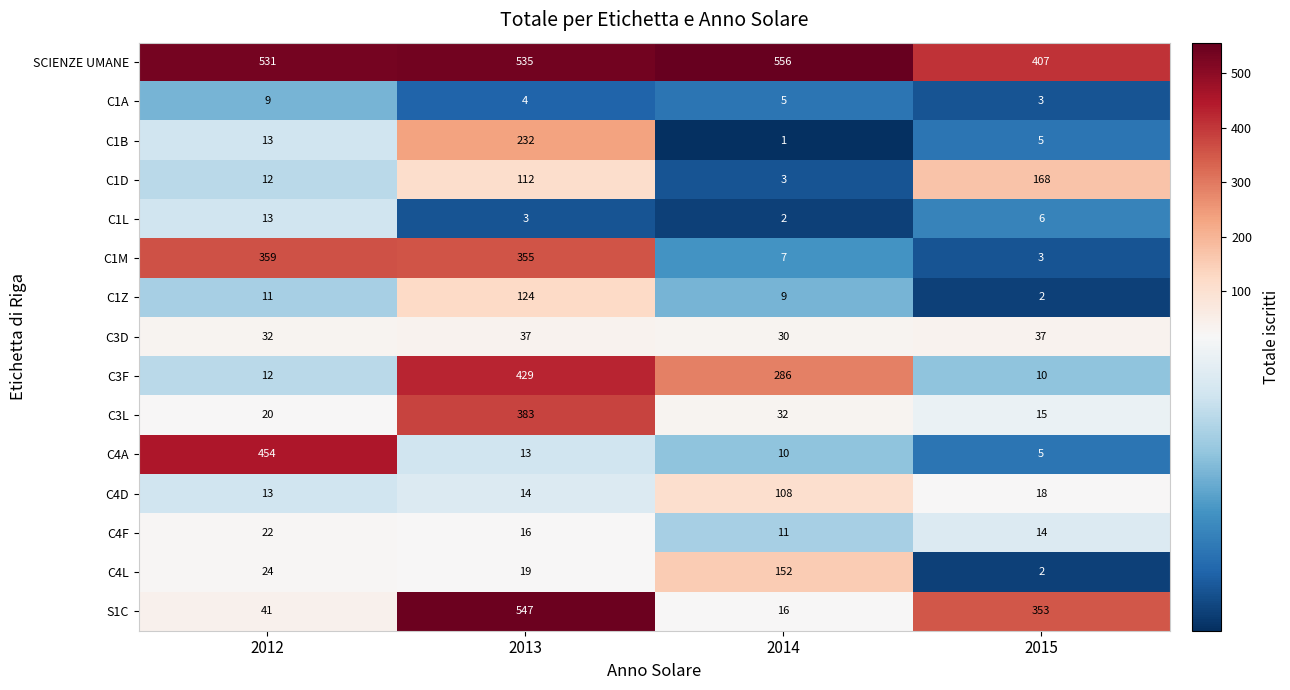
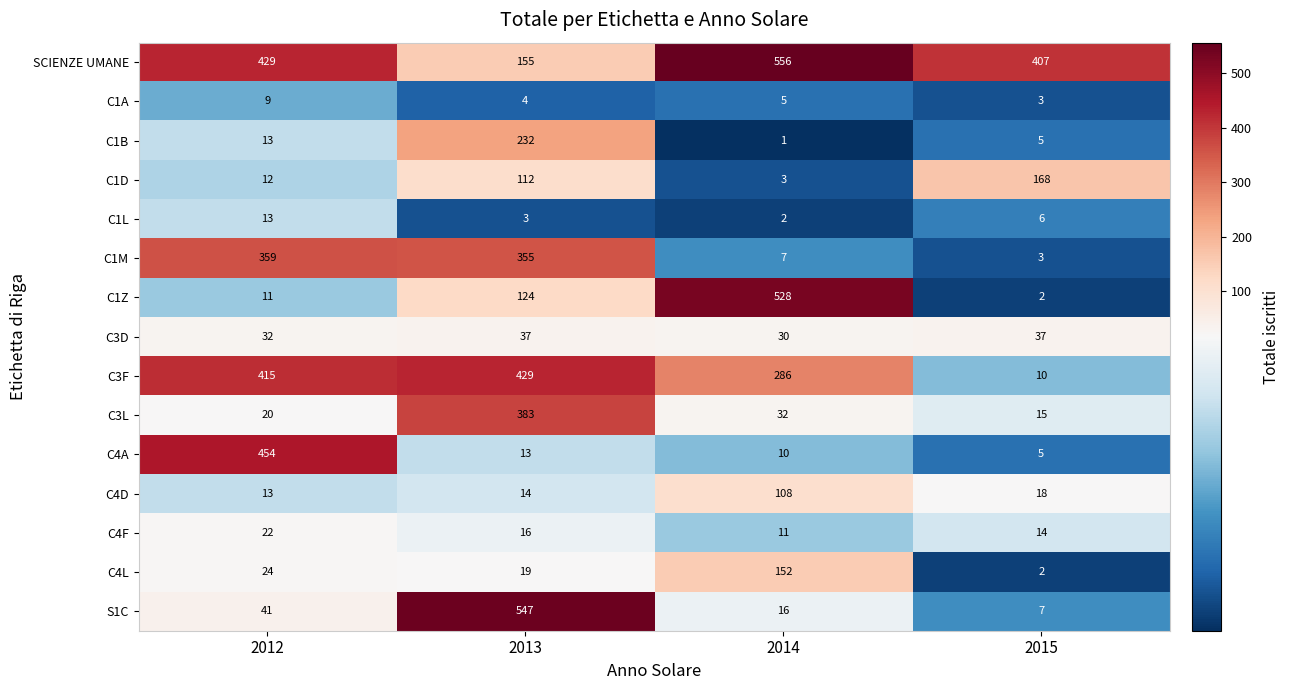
  {
    "SCIENZE UMANE": {
-     "2012": 531,
-     "2013": 535,
+     "2012": 429,
+     "2013": 155,
      "2014": 556,
      "2015": 407
    },
    "C1A": {
      "2012": 9,
      "2013": 4,
      "2014": 5,
      "2015": 3
    },
    "C1B": {
      "2012": 13,
      "2013": 232,
      "2014": 1,
      "2015": 5
    },
    "C1D": {
      "2012": 12,
      "2013": 112,
      "2014": 3,
      "2015": 168
    },
    "C1L": {
      "2012": 13,
      "2013": 3,
      "2014": 2,
      "2015": 6
    },
    "C1M": {
      "2012": 359,
      "2013": 355,
      "2014": 7,
      "2015": 3
    },
    "C1Z": {
      "2012": 11,
      "2013": 124,
-     "2014": 9,
+     "2014": 528,
      "2015": 2
    },
    "C3D": {
      "2012": 32,
      "2013": 37,
      "2014": 30,
      "2015": 37
    },
    "C3F": {
-     "2012": 12,
+     "2012": 415,
      "2013": 429,
      "2014": 286,
      "2015": 10
    },
    "C3L": {
      "2012": 20,
      "2013": 383,
      "2014": 32,
      "2015": 15
    },
    "C4A": {
      "2012": 454,
      "2013": 13,
      "2014": 10,
      "2015": 5
    },
    "C4D": {
      "2012": 13,
      "2013": 14,
      "2014": 108,
      "2015": 18
    },
    "C4F": {
      "2012": 22,
      "2013": 16,
      "2014": 11,
      "2015": 14
    },
    "C4L": {
      "2012": 24,
      "2013": 19,
      "2014": 152,
      "2015": 2
    },
    "S1C": {
      "2012": 41,
      "2013": 547,
      "2014": 16,
-     "2015": 353
+     "2015": 7
    }
  }
